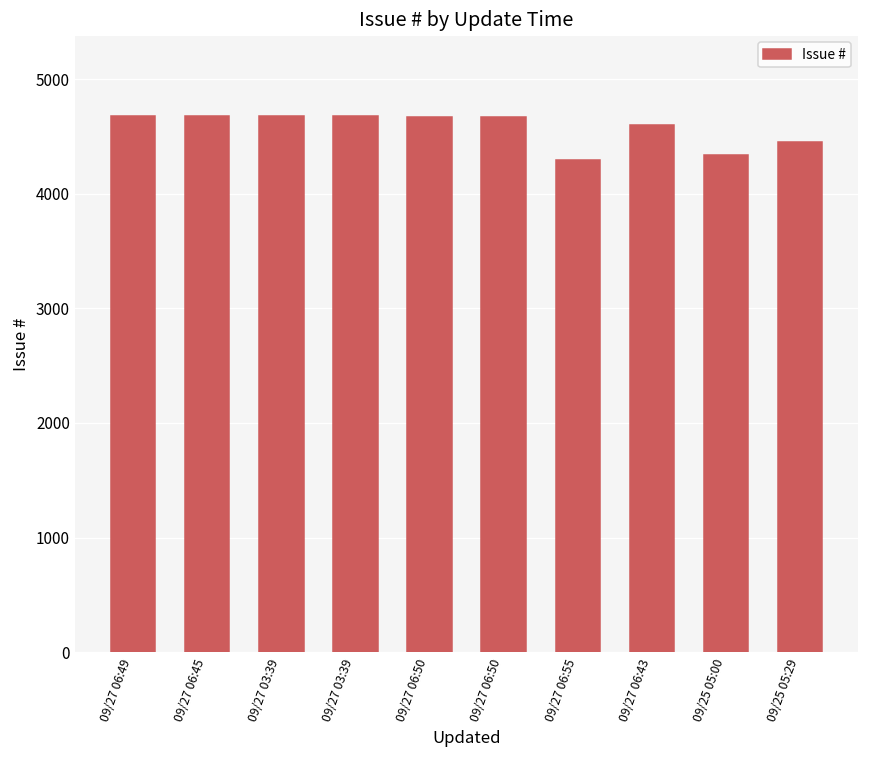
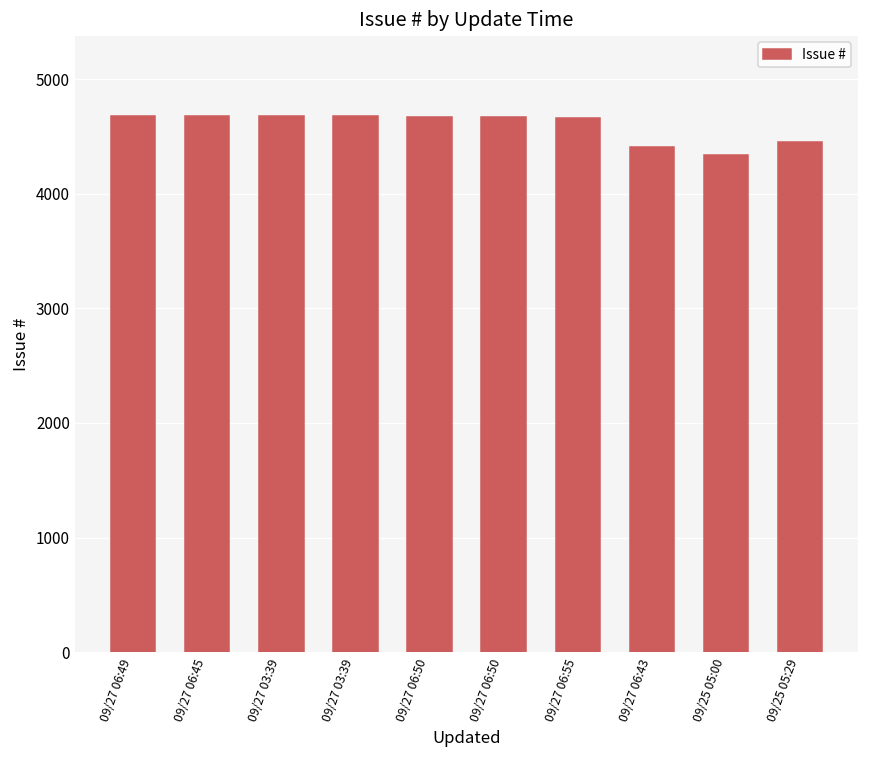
  {
    "09/27 06:49": 4680,
    "09/27 06:45": 4680,
-   "09/27 06:55": 4300,
-   "09/27 06:43": 4600,
+   "09/27 06:55": 4660,
+   "09/27 06:43": 4410,
    "09/25 05:00": 4330,
    "09/25 05:29": 4450
  }
